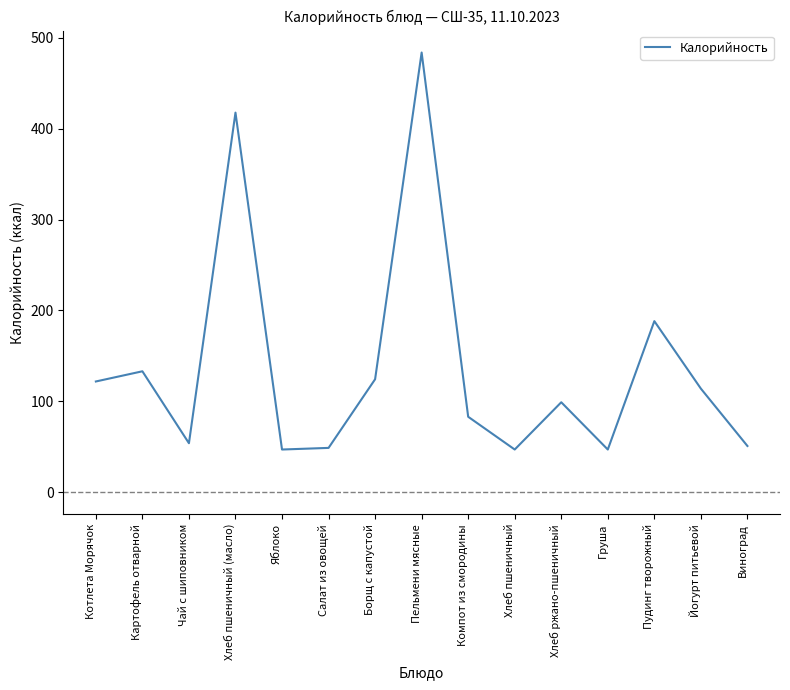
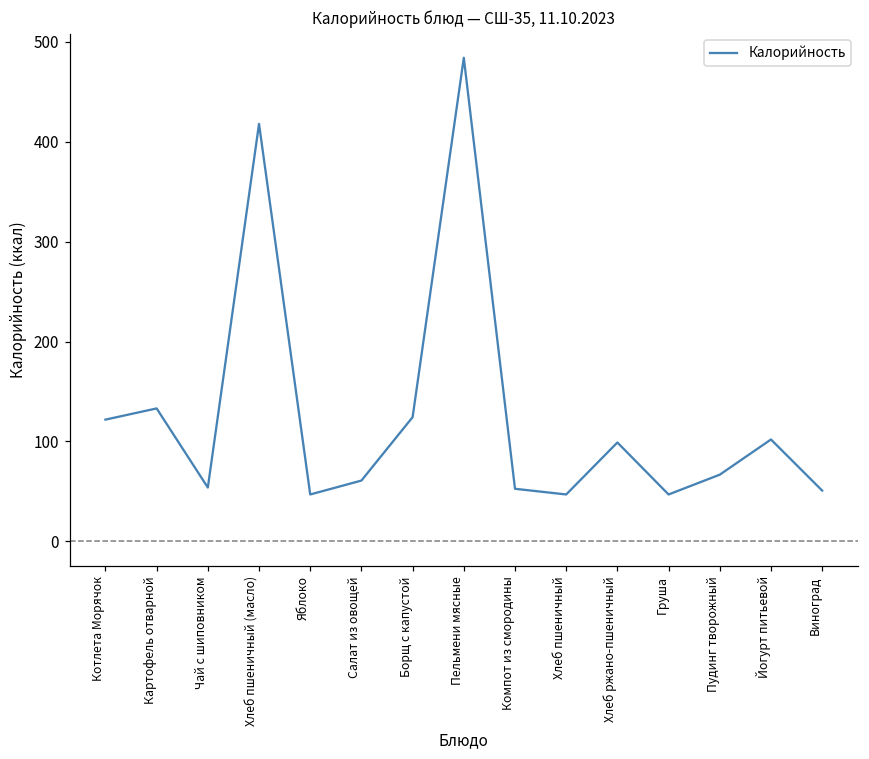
  {
    "Котлета Морячок": 120,
    "Картофель отварной": 130,
    "Чай с шиповником": 50,
    "Хлеб пшеничный (масло)": 420,
    "Яблоко": 50,
-   "Салат из овощей": 50,
+   "Салат из овощей": 60,
    "Борщ с капустой": 120,
    "Пельмени мясные": 480,
-   "Компот из смородины": 80,
+   "Компот из смородины": 50,
    "Хлеб пшеничный": 50,
    "Хлеб ржано-пшеничный": 100,
    "Груша": 50,
-   "Пудинг творожный": 190,
-   "Йогурт питьевой": 110,
+   "Пудинг творожный": 70,
+   "Йогурт питьевой": 100,
    "Виноград": 50
  }
